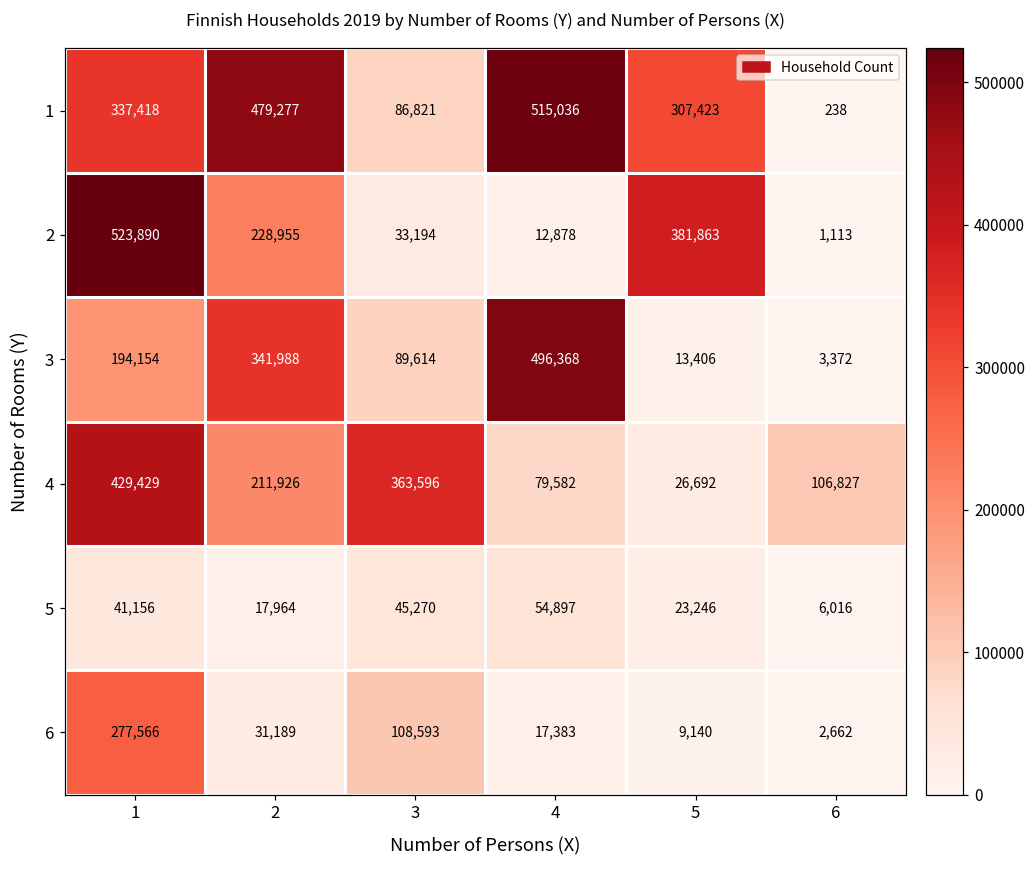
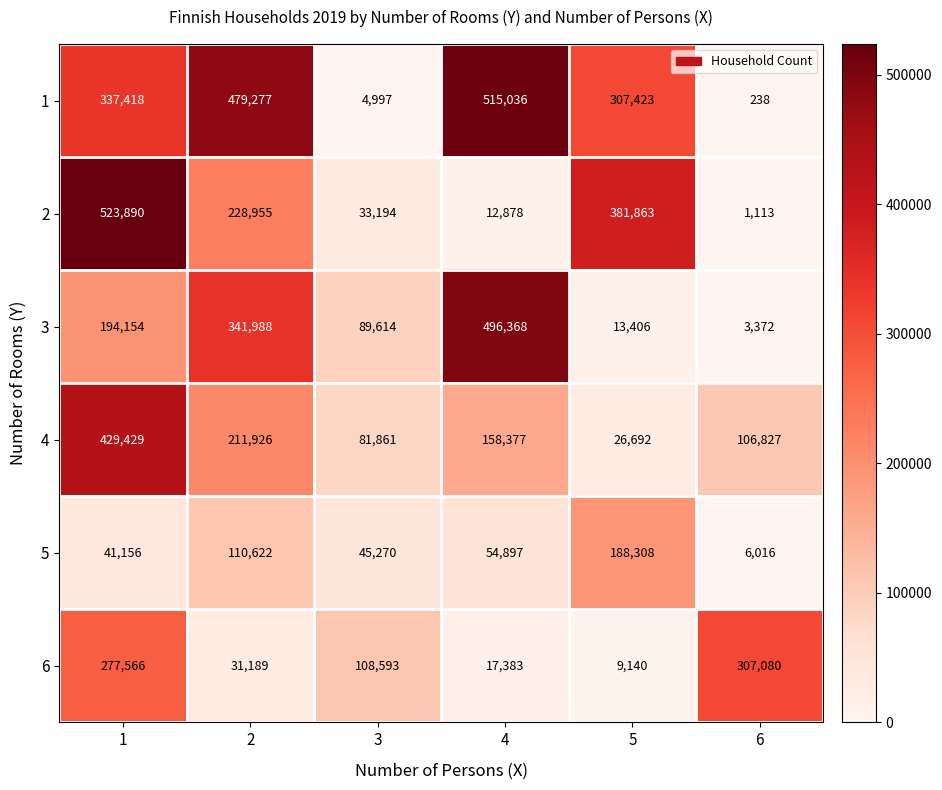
  {
    "1": {
      "1": "337,418",
      "2": "479,277",
-     "3": "86,821",
+     "3": "4,997",
      "4": "515,036",
      "5": "307,423",
      "6": "238"
    },
    "2": {
      "1": "523,890",
      "2": "228,955",
      "3": "33,194",
      "4": "12,878",
      "5": "381,863",
      "6": "1,113"
    },
    "3": {
      "1": "194,154",
      "2": "341,988",
      "3": "89,614",
      "4": "496,368",
      "5": "13,406",
      "6": "3,372"
    },
    "4": {
      "1": "429,429",
      "2": "211,926",
-     "3": "363,596",
-     "4": "79,582",
+     "3": "81,861",
+     "4": "158,377",
      "5": "26,692",
      "6": "106,827"
    },
    "5": {
      "1": "41,156",
-     "2": "17,964",
+     "2": "110,622",
      "3": "45,270",
      "4": "54,897",
-     "5": "23,246",
+     "5": "188,308",
      "6": "6,016"
    },
    "6": {
      "1": "277,566",
      "2": "31,189",
      "3": "108,593",
      "4": "17,383",
      "5": "9,140",
-     "6": "2,662"
+     "6": "307,080"
    }
  }
